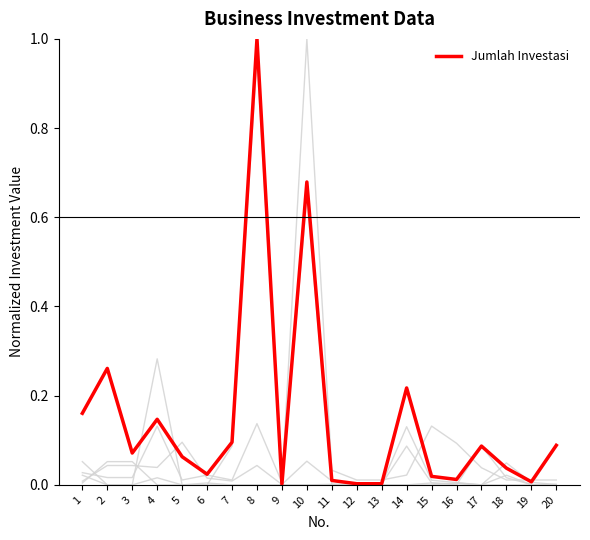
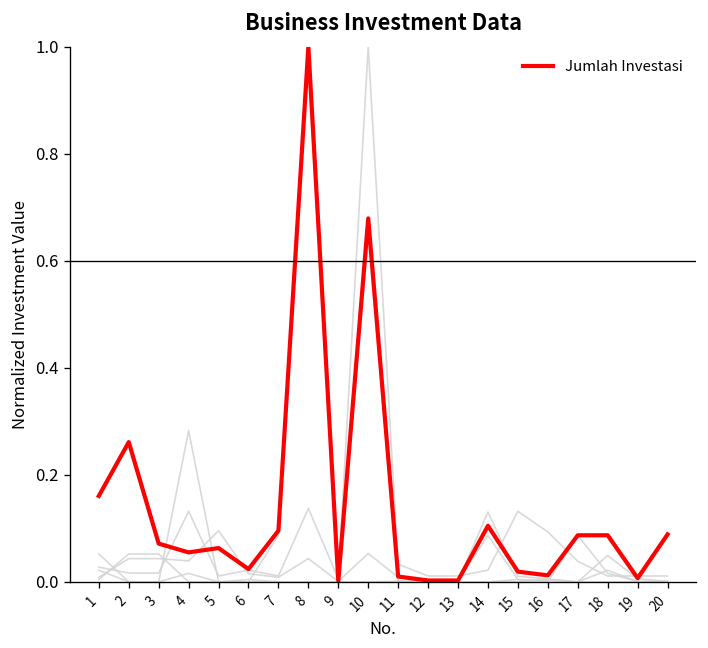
  {
    "Jumlah Investasi": {
      "1": 0.16,
      "2": 0.26,
      "3": 0.07,
-     "4": 0.15,
+     "4": 0.06,
      "5": 0.06,
      "7": 0.10,
      "8": 1.00,
      "10": 0.68,
-     "14": 0.22,
+     "14": 0.10,
      "15": 0.02,
      "16": 0.01,
-     "18": 0.04
+     "18": 0.09
    }
  }
